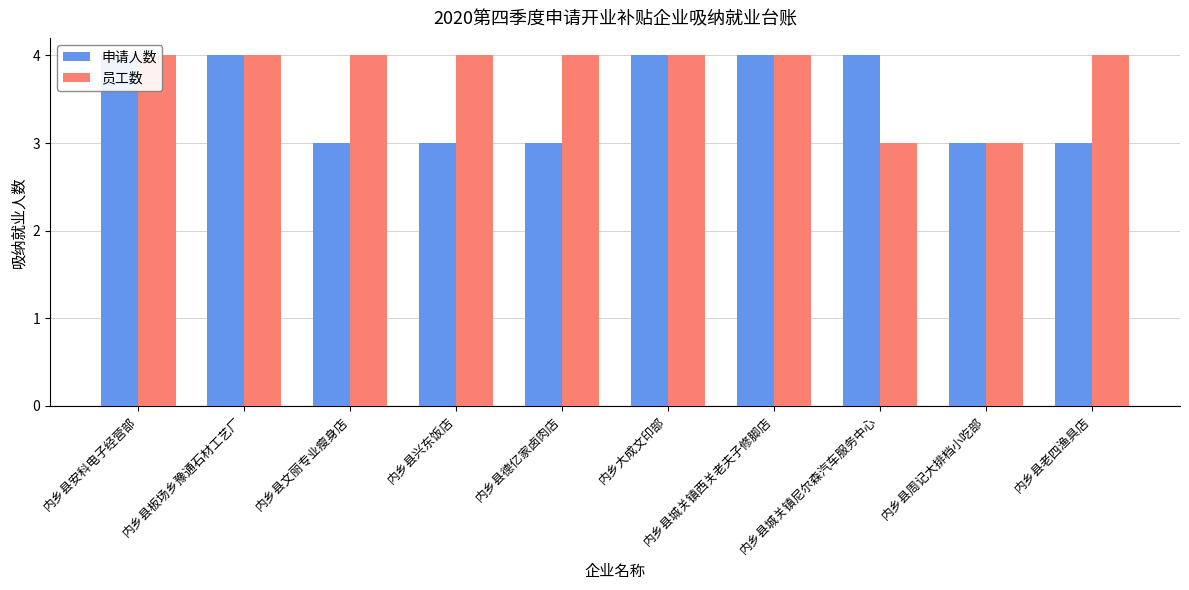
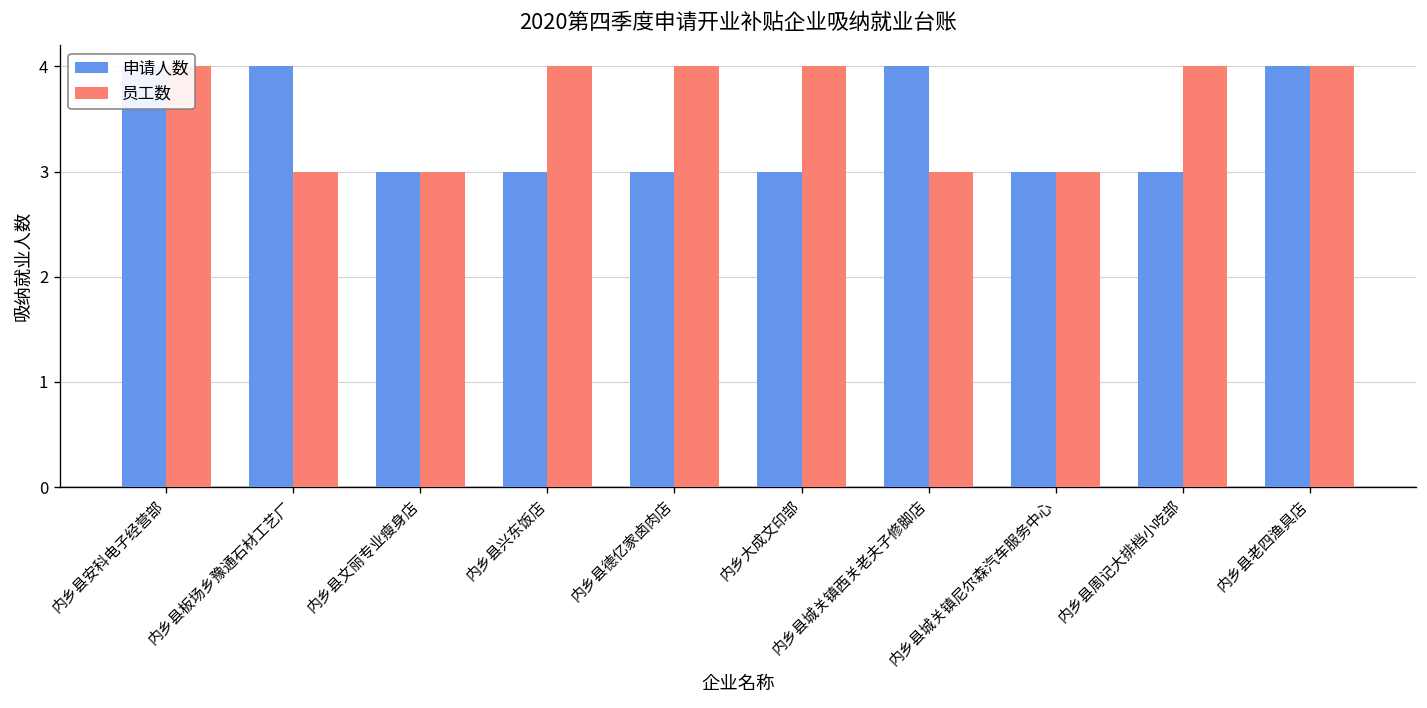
  {
    "申请人数": {
      "内乡县板场乡豫通石材工艺厂": 4,
      "内乡县文丽专业瘦身店": 3,
      "内乡县兴东饭店": 3,
      "内乡县德亿家卤肉店": 3,
-     "内乡大成文印部": 4,
+     "内乡大成文印部": 3,
      "内乡县城关镇西关老夫子修脚店": 4,
-     "内乡县城关镇尼尔森汽车服务中心": 4,
+     "内乡县城关镇尼尔森汽车服务中心": 3,
      "内乡县周记大排档小吃部": 3,
-     "内乡县老四渔具店": 3
+     "内乡县老四渔具店": 4
    },
    "员工数": {
-     "内乡县板场乡豫通石材工艺厂": 4,
-     "内乡县文丽专业瘦身店": 4,
+     "内乡县板场乡豫通石材工艺厂": 3,
+     "内乡县文丽专业瘦身店": 3,
      "内乡县兴东饭店": 4,
      "内乡县德亿家卤肉店": 4,
      "内乡大成文印部": 4,
-     "内乡县城关镇西关老夫子修脚店": 4,
+     "内乡县城关镇西关老夫子修脚店": 3,
      "内乡县城关镇尼尔森汽车服务中心": 3,
-     "内乡县周记大排档小吃部": 3,
+     "内乡县周记大排档小吃部": 4,
      "内乡县老四渔具店": 4
    }
  }
